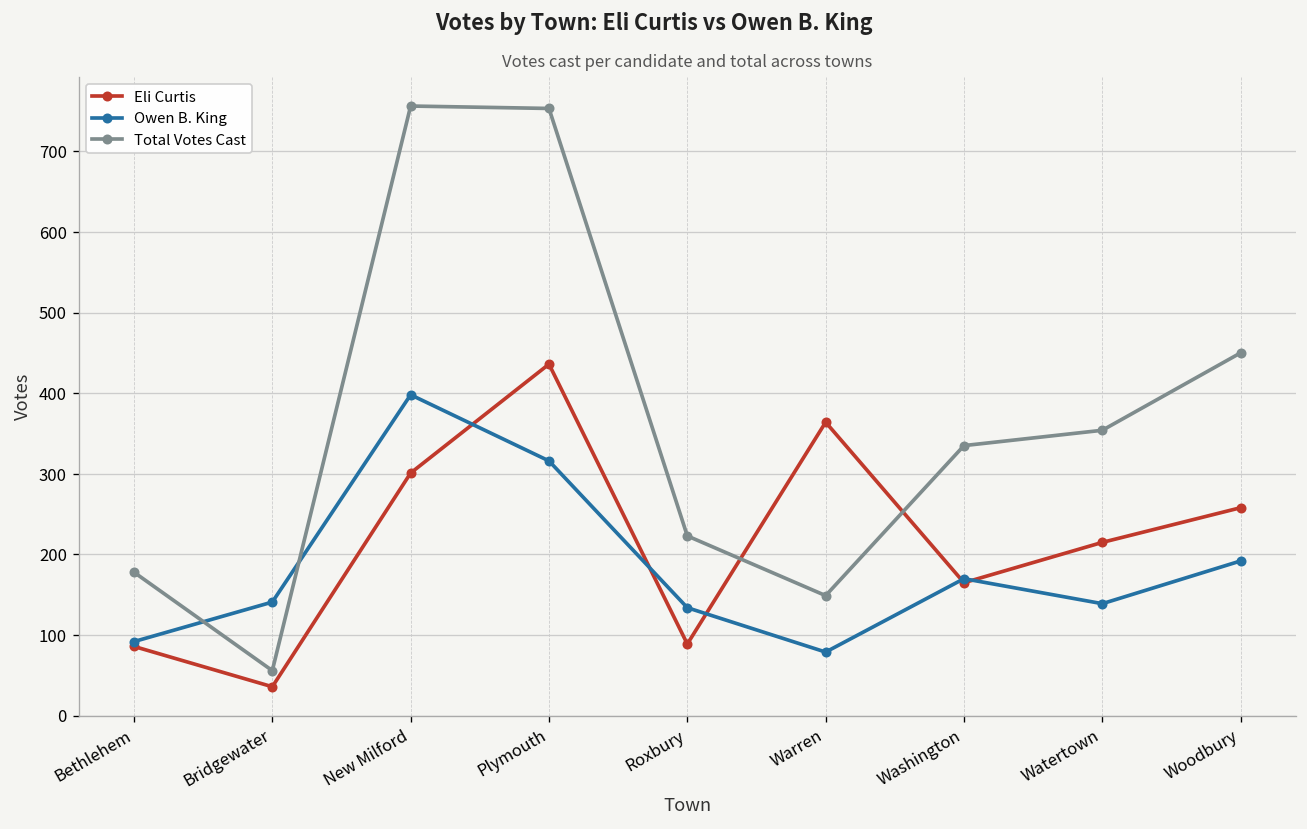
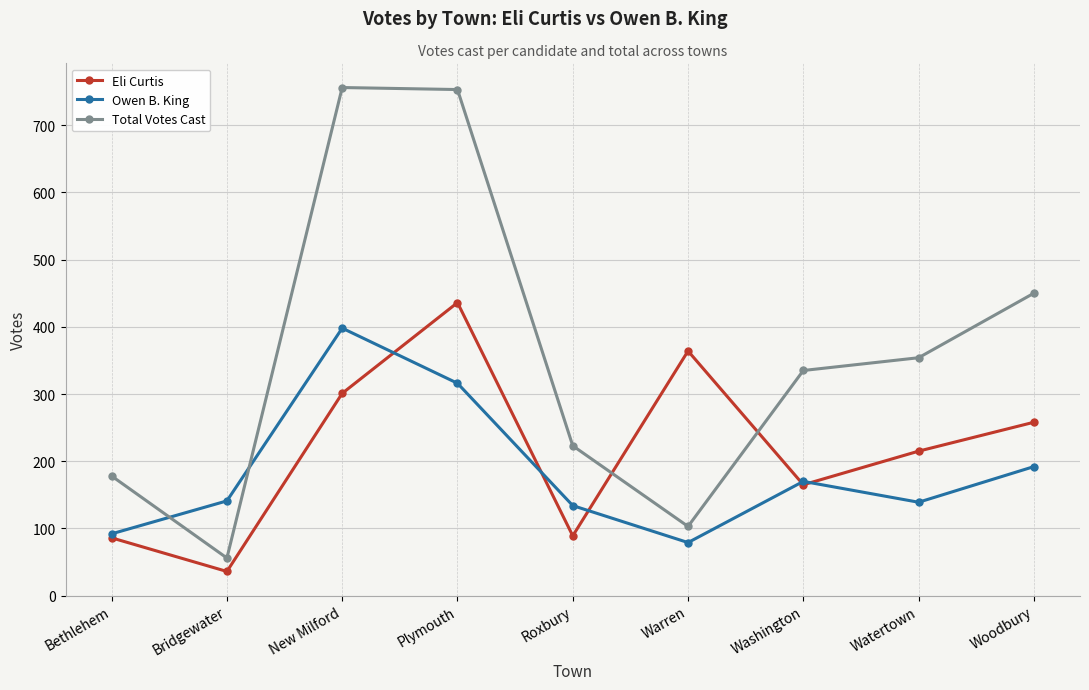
  {
    "Eli Curtis": {
      "Bethlehem": 90,
      "Bridgewater": 40,
      "New Milford": 300,
      "Plymouth": 440,
      "Roxbury": 90,
      "Warren": 360,
      "Washington": 170,
      "Watertown": 220,
      "Woodbury": 260
    },
    "Owen B. King": {
      "Bethlehem": 90,
      "Bridgewater": 140,
      "New Milford": 400,
      "Plymouth": 320,
      "Roxbury": 130,
      "Warren": 80,
      "Washington": 170,
      "Watertown": 140,
      "Woodbury": 190
    },
    "Total Votes Cast": {
      "Bethlehem": 180,
      "Bridgewater": 60,
      "New Milford": 760,
      "Plymouth": 750,
      "Roxbury": 220,
-     "Warren": 150,
+     "Warren": 100,
      "Washington": 340,
      "Watertown": 350,
      "Woodbury": 450
    }
  }
